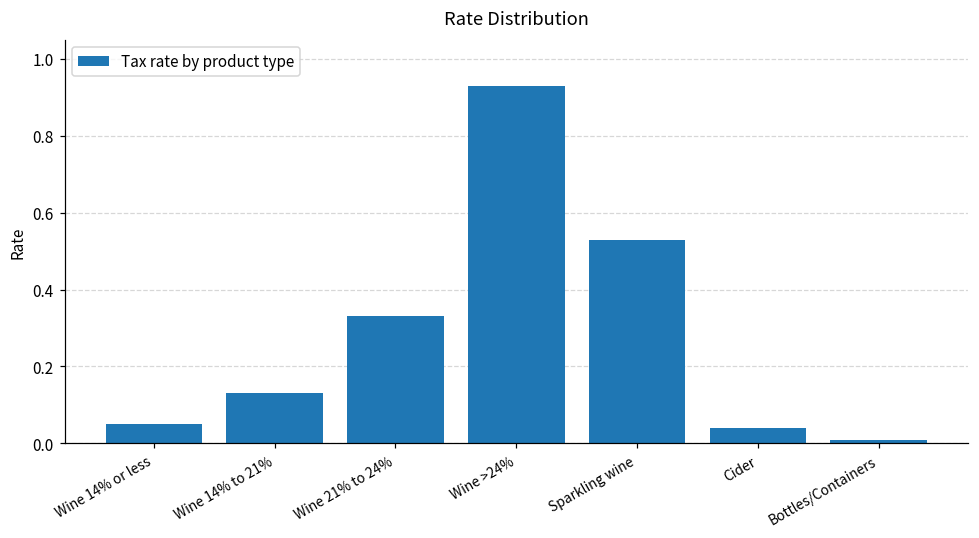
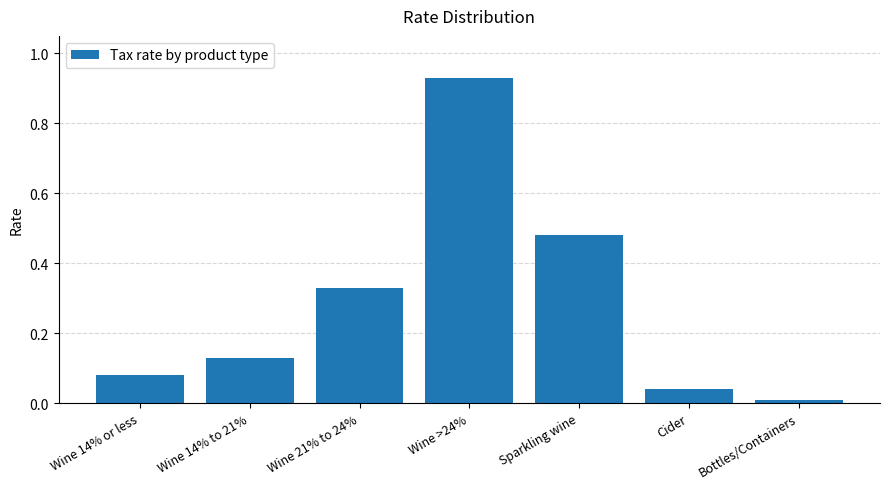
  {
-   "Wine 14% or less": 0.05,
+   "Wine 14% or less": 0.08,
    "Wine 14% to 21%": 0.13,
    "Wine 21% to 24%": 0.33,
    "Wine >24%": 0.93,
-   "Sparkling wine": 0.53,
+   "Sparkling wine": 0.48,
    "Cider": 0.04,
    "Bottles/Containers": 0.01
  }
